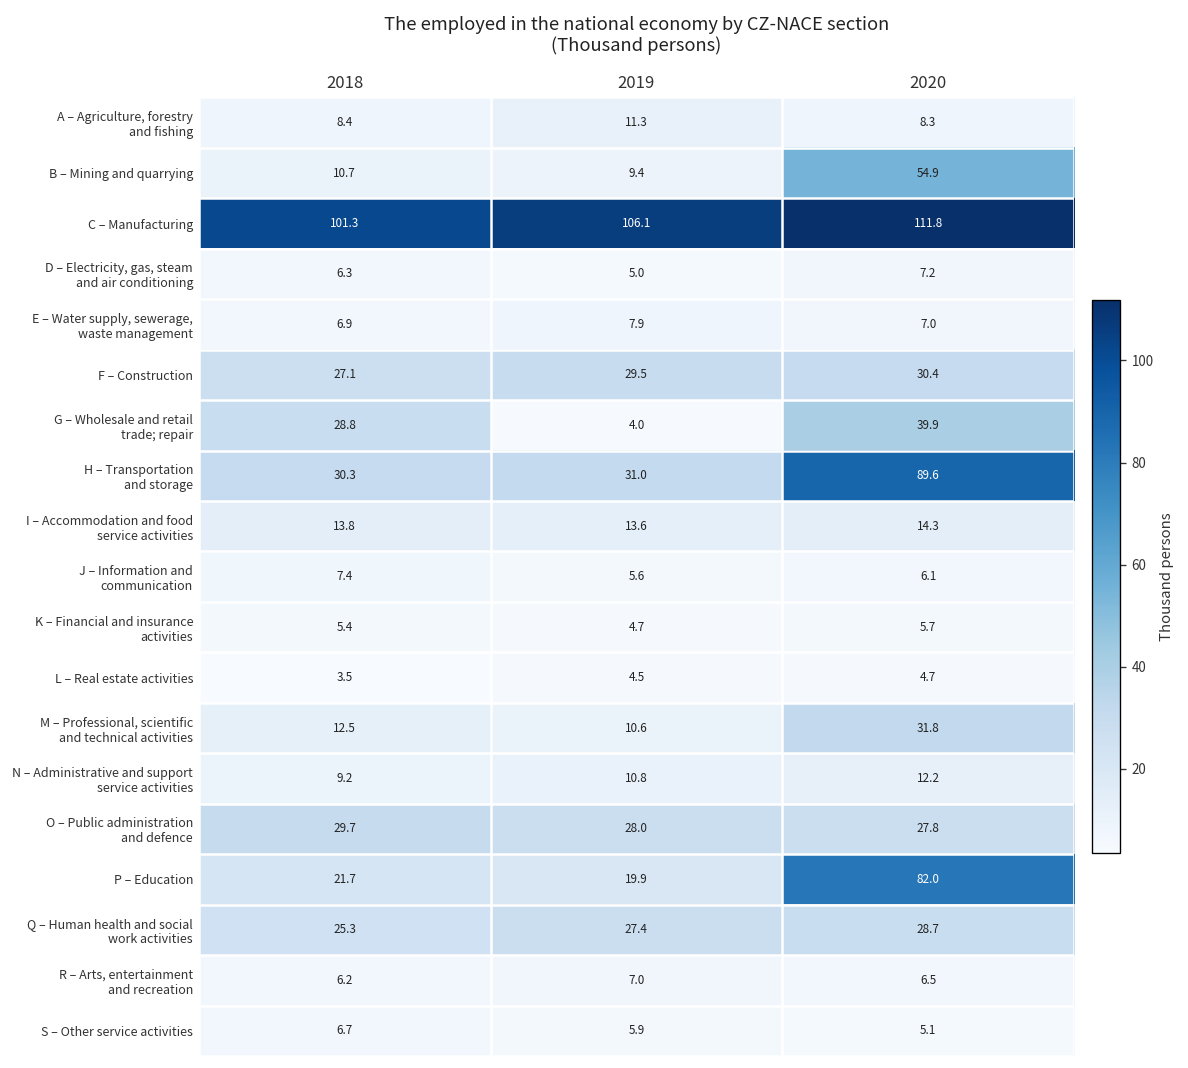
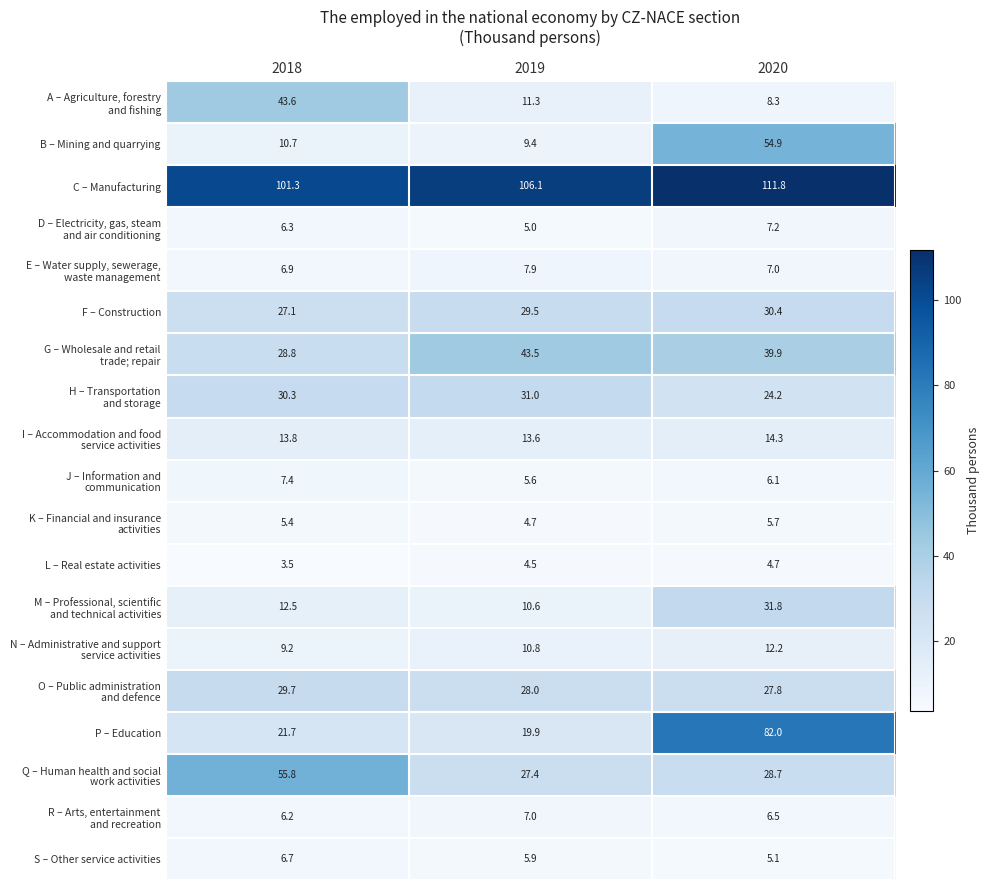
  {
    "A – Agriculture, forestry and fishing": {
-     "2018": 8.4,
+     "2018": 43.6,
      "2019": 11.3,
      "2020": 8.3
    },
    "B – Mining and quarrying": {
      "2018": 10.7,
      "2019": 9.4,
      "2020": 54.9
    },
    "C – Manufacturing": {
      "2018": 101.3,
      "2019": 106.1,
      "2020": 111.8
    },
    "D – Electricity, gas, steam and air conditioning": {
      "2018": 6.3,
      "2019": 5.0,
      "2020": 7.2
    },
    "E – Water supply, sewerage, waste management": {
      "2018": 6.9,
      "2019": 7.9,
      "2020": 7.0
    },
    "F – Construction": {
      "2018": 27.1,
      "2019": 29.5,
      "2020": 30.4
    },
    "G – Wholesale and retail trade; repair": {
      "2018": 28.8,
-     "2019": 4.0,
+     "2019": 43.5,
      "2020": 39.9
    },
    "H – Transportation and storage": {
      "2018": 30.3,
      "2019": 31.0,
-     "2020": 89.6
+     "2020": 24.2
    },
    "I – Accommodation and food service activities": {
      "2018": 13.8,
      "2019": 13.6,
      "2020": 14.3
    },
    "J – Information and communication": {
      "2018": 7.4,
      "2019": 5.6,
      "2020": 6.1
    },
    "K – Financial and insurance activities": {
      "2018": 5.4,
      "2019": 4.7,
      "2020": 5.7
    },
    "L – Real estate activities": {
      "2018": 3.5,
      "2019": 4.5,
      "2020": 4.7
    },
    "M – Professional, scientific and technical activities": {
      "2018": 12.5,
      "2019": 10.6,
      "2020": 31.8
    },
    "N – Administrative and support service activities": {
      "2018": 9.2,
      "2019": 10.8,
      "2020": 12.2
    },
    "O – Public administration and defence": {
      "2018": 29.7,
      "2019": 28.0,
      "2020": 27.8
    },
    "P – Education": {
      "2018": 21.7,
      "2019": 19.9,
      "2020": 82.0
    },
    "Q – Human health and social work activities": {
-     "2018": 25.3,
+     "2018": 55.8,
      "2019": 27.4,
      "2020": 28.7
    },
    "R – Arts, entertainment and recreation": {
      "2018": 6.2,
      "2019": 7.0,
      "2020": 6.5
    },
    "S – Other service activities": {
      "2018": 6.7,
      "2019": 5.9,
      "2020": 5.1
    }
  }
